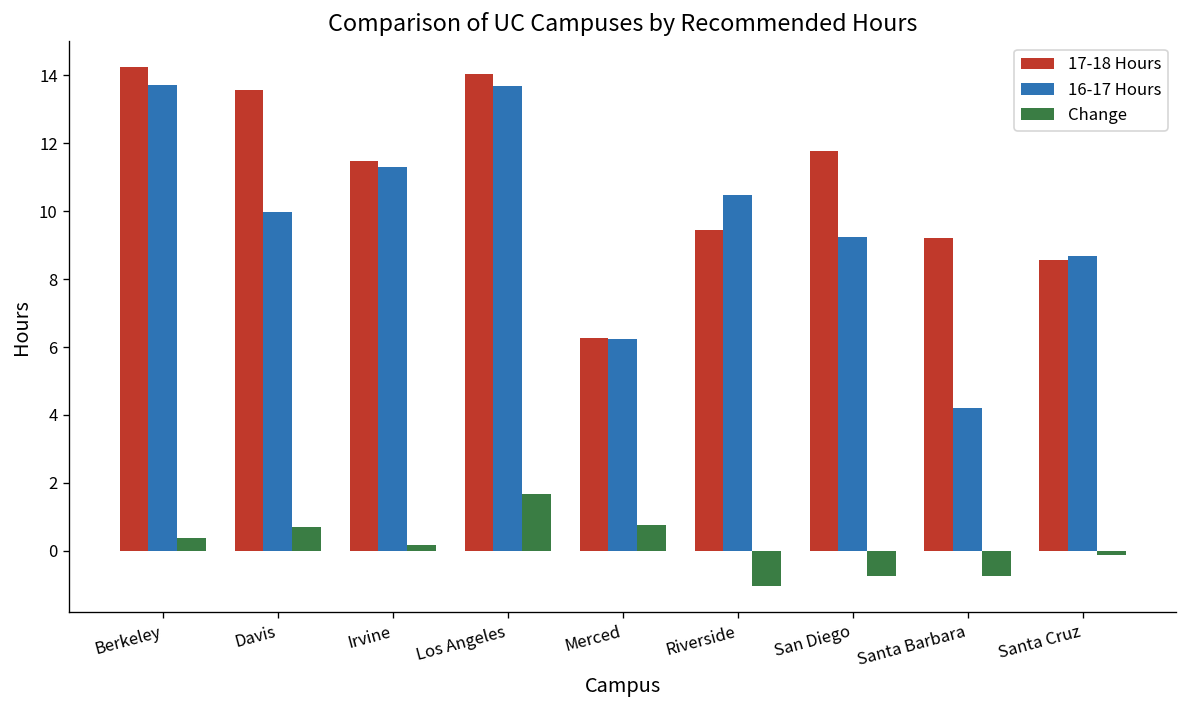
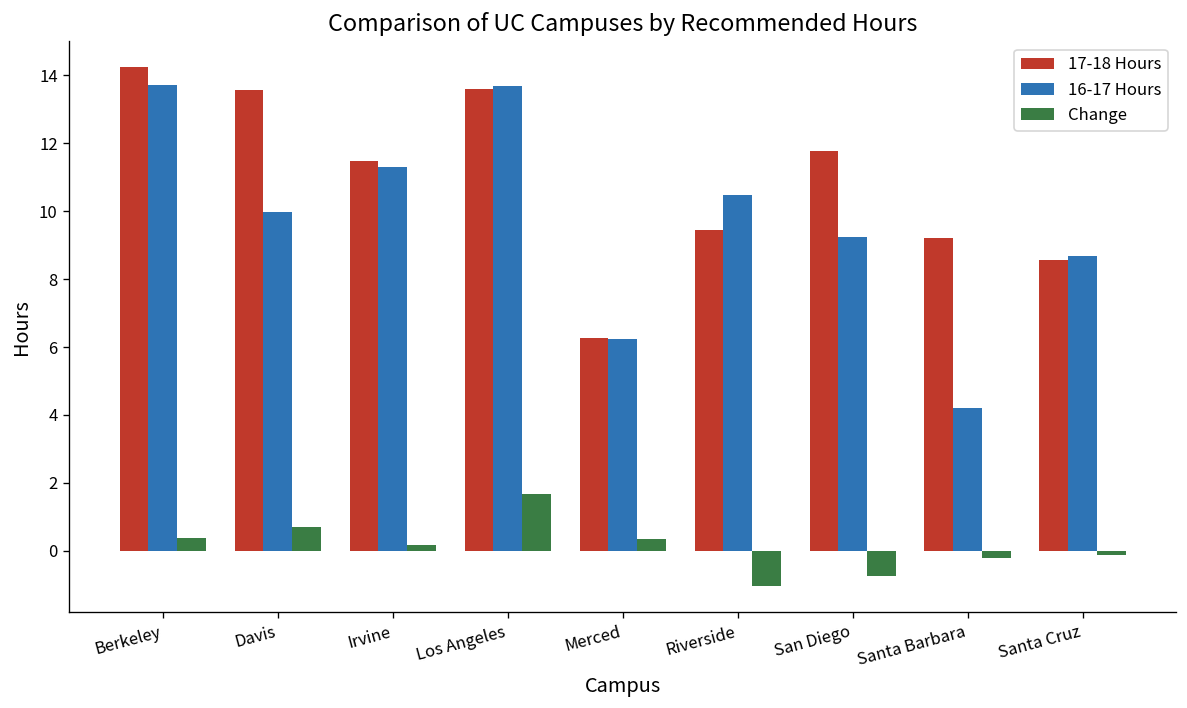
  {
    "17-18 Hours": {
      "Berkeley": 14.2,
      "Davis": 13.6,
      "Irvine": 11.5,
-     "Los Angeles": 14.0,
+     "Los Angeles": 13.6,
      "Merced": 6.3,
      "Riverside": 9.4,
      "San Diego": 11.8,
      "Santa Barbara": 9.2,
      "Santa Cruz": 8.6
    },
    "16-17 Hours": {
      "Berkeley": 13.7,
      "Davis": 10.0,
      "Irvine": 11.3,
      "Los Angeles": 13.7,
      "Merced": 6.2,
      "Riverside": 10.5,
      "San Diego": 9.2,
      "Santa Barbara": 4.2,
      "Santa Cruz": 8.7
    },
    "Change": {
      "Berkeley": 0.4,
      "Davis": 0.7,
      "Irvine": 0.2,
      "Los Angeles": 1.7,
-     "Merced": 0.8,
+     "Merced": 0.4,
      "Riverside": -1.0,
      "San Diego": -0.7,
-     "Santa Barbara": -0.7,
+     "Santa Barbara": -0.2,
      "Santa Cruz": -0.1
    }
  }
